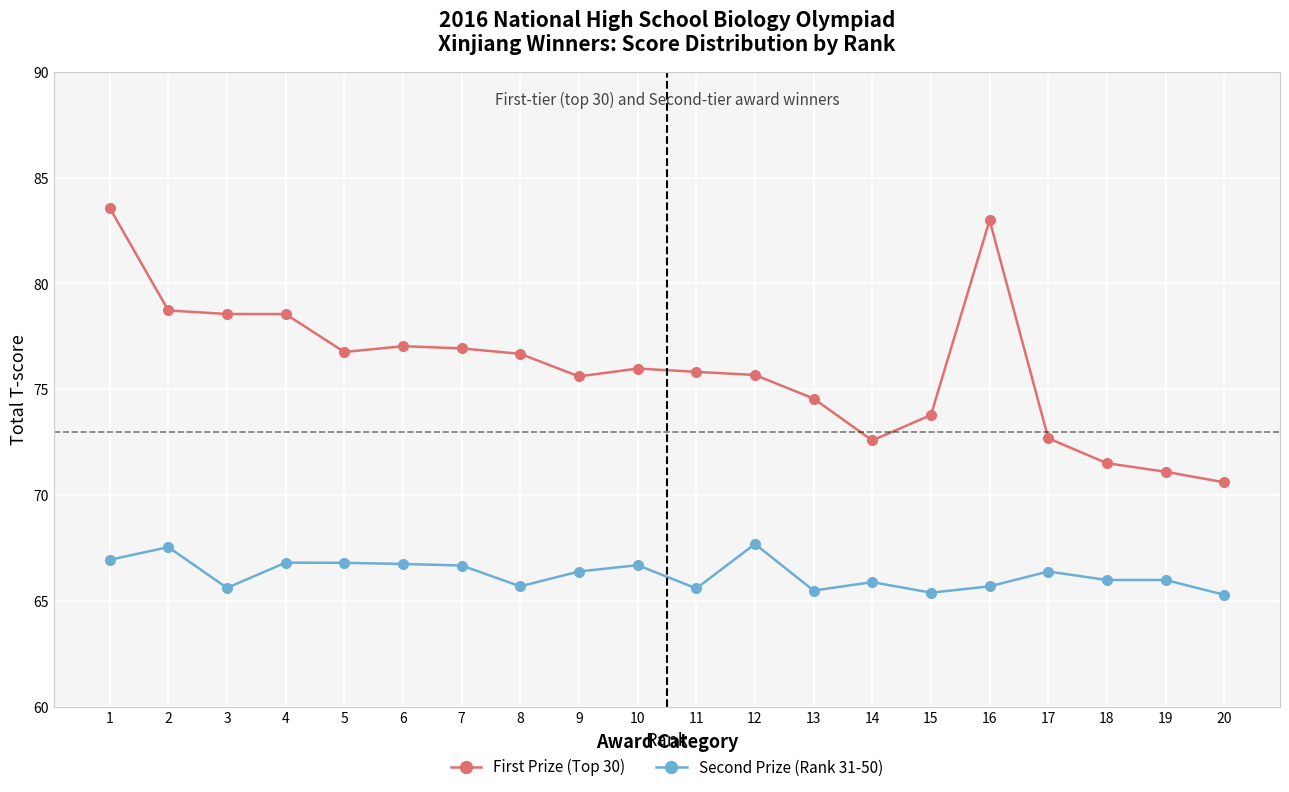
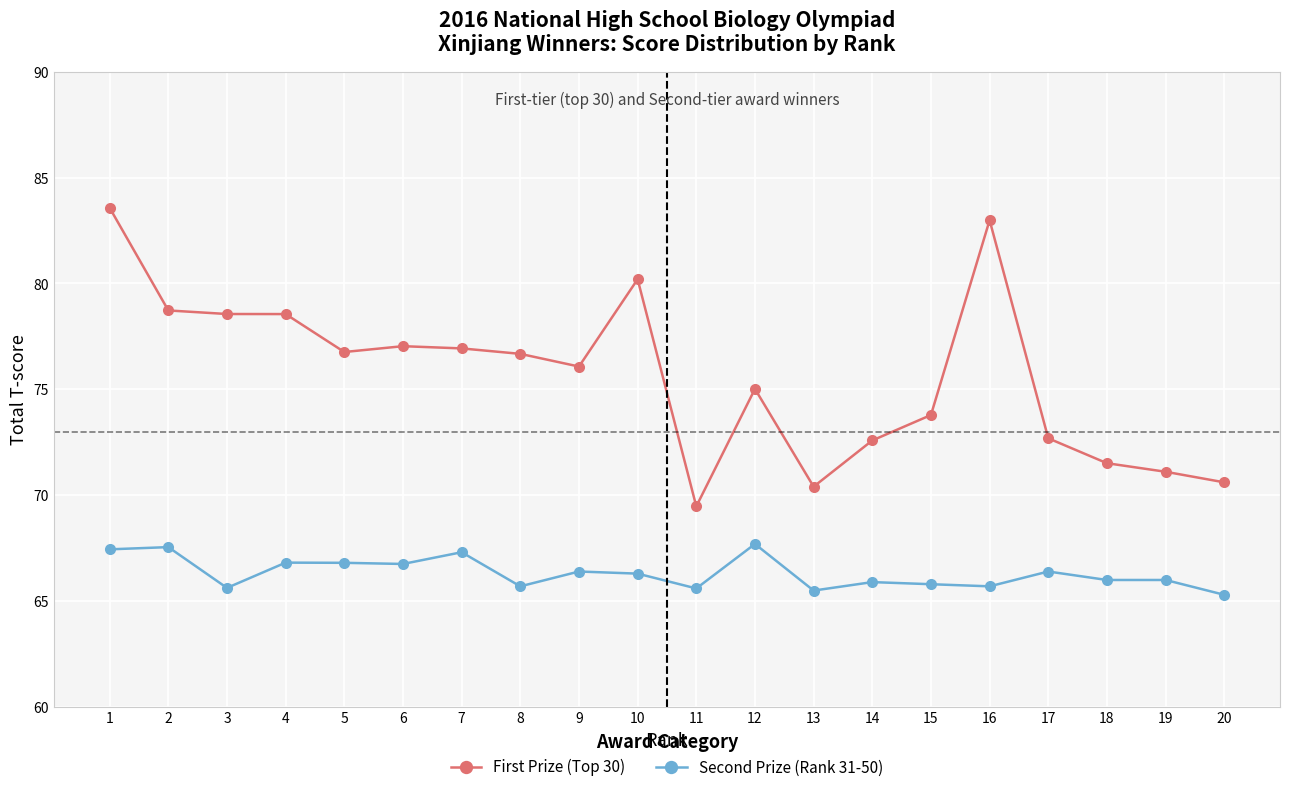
  {
    "First Prize (Top 30)": {
      "1": 83.6,
      "2": 78.7,
      "3": 78.6,
      "4": 78.6,
      "5": 76.8,
      "6": 77.0,
      "7": 76.9,
      "8": 76.7,
-     "9": 75.6,
-     "10": 76.0,
-     "11": 75.8,
-     "12": 75.7,
-     "13": 74.6,
+     "9": 76.1,
+     "10": 80.2,
+     "11": 69.5,
+     "12": 75.0,
+     "13": 70.4,
      "14": 72.6,
      "15": 73.8,
      "16": 83.0,
      "17": 72.7,
      "18": 71.5,
      "19": 71.1,
      "20": 70.6
    },
    "Second Prize (Rank 31-50)": {
-     "1": 67.0,
+     "1": 67.4,
      "2": 67.6,
      "3": 65.6,
      "4": 66.8,
      "5": 66.8,
      "6": 66.8,
-     "7": 66.7,
+     "7": 67.3,
      "8": 65.7,
      "9": 66.4,
-     "10": 66.7,
+     "10": 66.3,
      "11": 65.6,
      "12": 67.7,
      "13": 65.5,
      "14": 65.9,
-     "15": 65.4,
+     "15": 65.8,
      "16": 65.7,
      "17": 66.4,
      "18": 66.0,
      "19": 66.0,
      "20": 65.3
    }
  }
